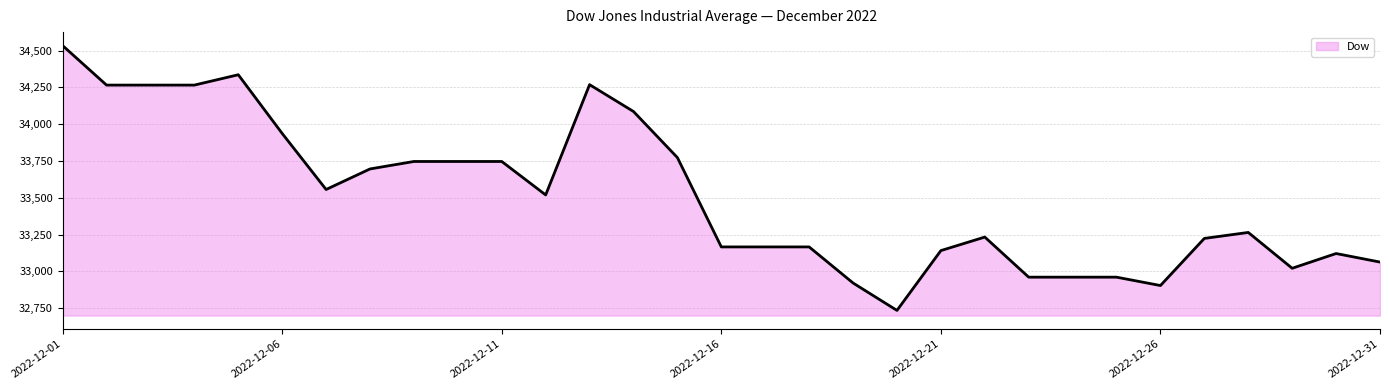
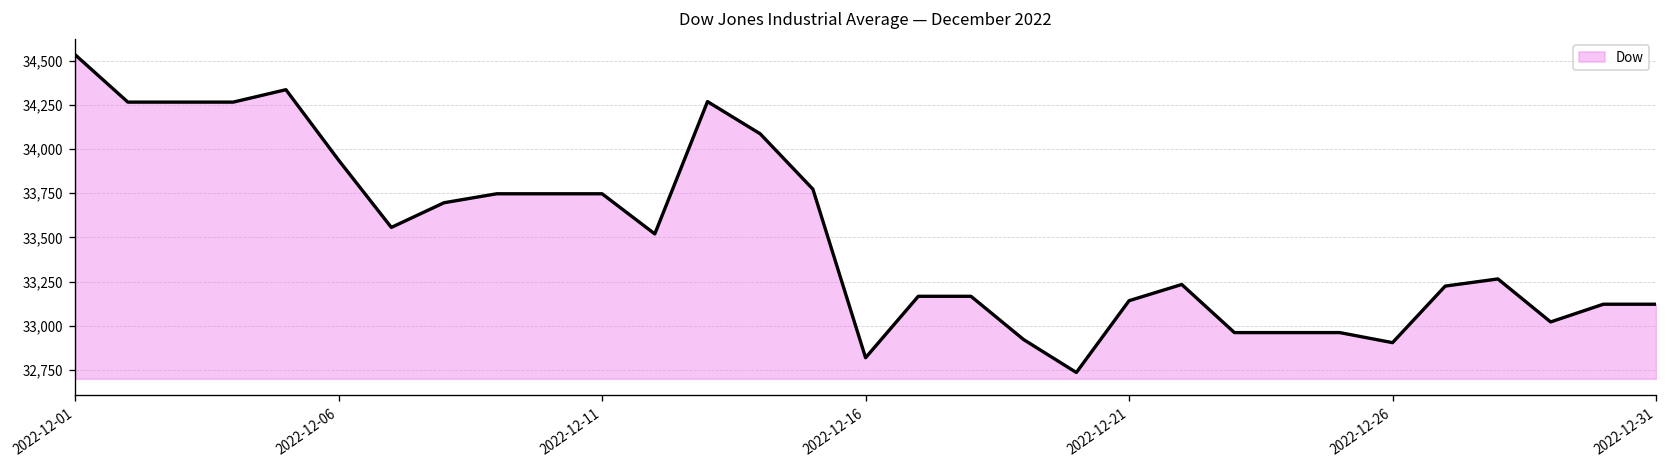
  {
    "2022-12-01": "34,530",
    "2022-12-06": "33,940",
    "2022-12-11": "33,750",
-   "2022-12-16": "33,170",
+   "2022-12-16": "32,820",
    "2022-12-21": "33,140",
    "2022-12-26": "32,900",
-   "2022-12-31": "33,060"
+   "2022-12-31": "33,120"
  }
